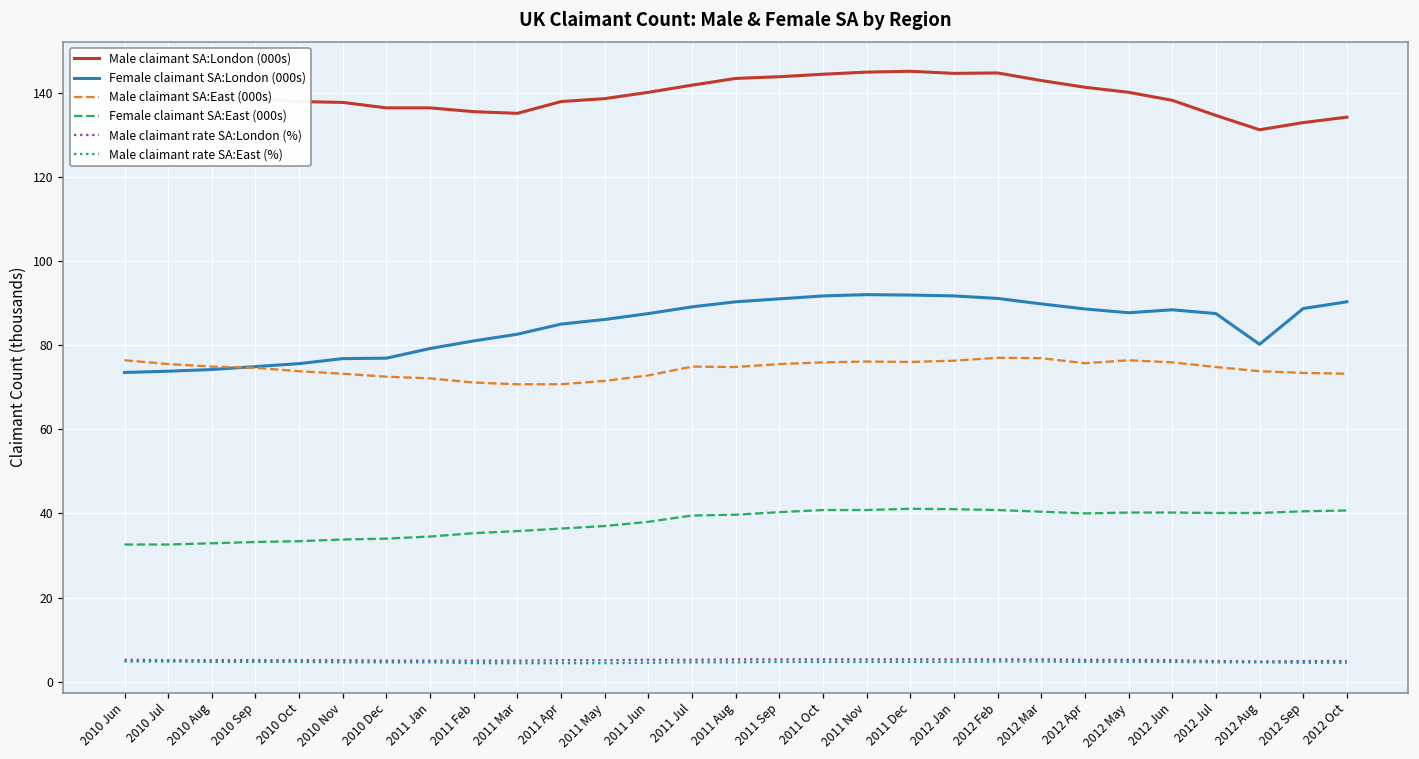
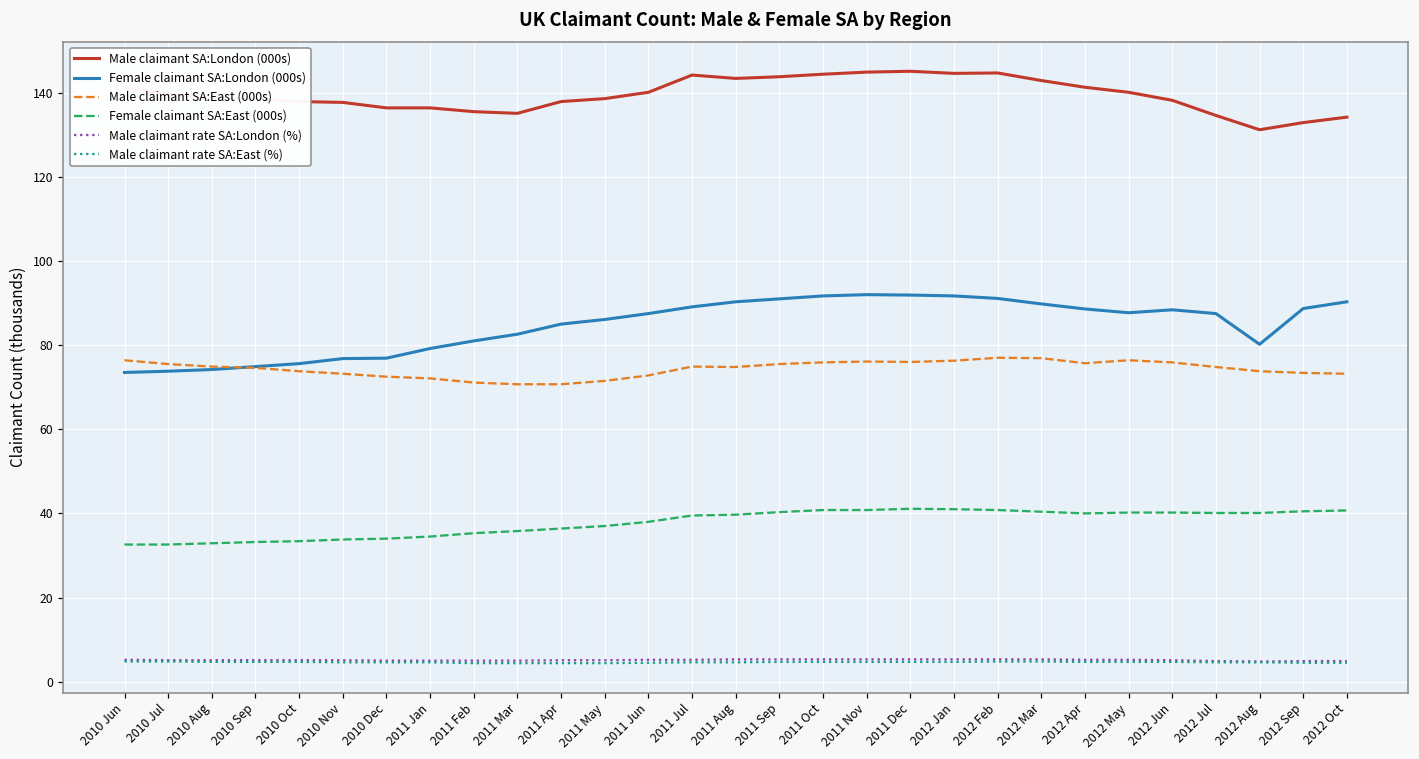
  {
    "Male claimant SA:London (000s)": {
      "2010 Nov": 138,
      "2010 Dec": 136,
      "2011 Jan": 136,
      "2011 Feb": 136,
      "2011 Mar": 135,
      "2011 Apr": 138,
      "2011 May": 139,
      "2011 Jun": 140,
-     "2011 Jul": 142,
+     "2011 Jul": 144,
      "2011 Aug": 143,
      "2011 Sep": 144,
      "2011 Oct": 144,
      "2011 Nov": 145,
      "2011 Dec": 145,
      "2012 Jan": 145,
      "2012 Feb": 145,
      "2012 Mar": 143,
      "2012 Apr": 141,
      "2012 May": 140,
      "2012 Jun": 138,
      "2012 Jul": 135,
      "2012 Aug": 131,
      "2012 Sep": 133,
      "2012 Oct": 134
    },
    "Female claimant SA:London (000s)": {
      "2010 Jun": 74,
      "2010 Jul": 74,
      "2010 Aug": 74,
      "2010 Oct": 76,
      "2010 Nov": 77,
      "2010 Dec": 77,
      "2011 Jan": 79,
      "2011 Feb": 81,
      "2011 Mar": 83,
      "2011 Apr": 85,
      "2011 May": 86,
      "2011 Jun": 88,
      "2011 Jul": 89,
      "2011 Aug": 90,
      "2011 Sep": 91,
      "2011 Oct": 92,
      "2011 Nov": 92,
      "2011 Dec": 92,
      "2012 Jan": 92,
      "2012 Feb": 91,
      "2012 Mar": 90,
      "2012 Apr": 89,
      "2012 May": 88,
      "2012 Jun": 88,
      "2012 Jul": 88,
      "2012 Aug": 80,
      "2012 Sep": 89,
      "2012 Oct": 90
    },
    "Male claimant SA:East (000s)": {
      "2010 Jun": 76,
      "2010 Jul": 76,
      "2010 Aug": 75,
      "2010 Oct": 74,
      "2010 Nov": 73,
      "2010 Dec": 73,
      "2011 Jan": 72,
      "2011 Feb": 71,
      "2011 Mar": 71,
      "2011 Apr": 71,
      "2011 May": 72,
      "2011 Jun": 73,
      "2011 Jul": 75,
      "2011 Aug": 75,
      "2011 Sep": 76,
      "2011 Oct": 76,
      "2011 Nov": 76,
      "2011 Dec": 76,
      "2012 Jan": 76,
      "2012 Feb": 77,
      "2012 Mar": 77,
      "2012 Apr": 76,
      "2012 May": 76,
      "2012 Jun": 76,
      "2012 Jul": 75,
      "2012 Aug": 74,
      "2012 Sep": 73,
      "2012 Oct": 73
    },
    "Male claimant rate SA:London (%)": {
      "2011 Apr": 5,
      "2011 May": 5,
      "2011 Jun": 5,
      "2011 Aug": 5
    }
  }
